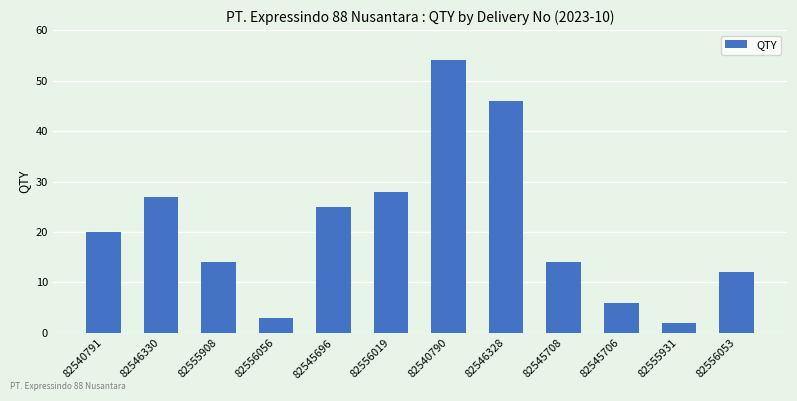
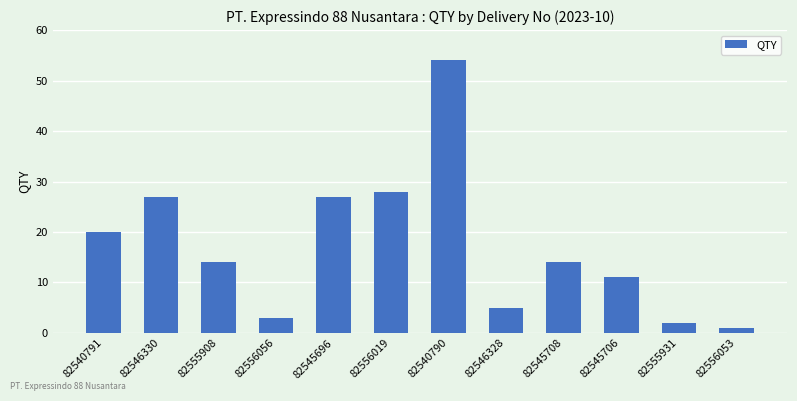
  {
    "82540791": 20,
    "82546330": 27,
    "82555908": 14,
    "82556056": 3,
-   "82545696": 25,
+   "82545696": 27,
    "82556019": 28,
    "82540790": 54,
-   "82546328": 46,
+   "82546328": 5,
    "82545708": 14,
-   "82545706": 6,
+   "82545706": 11,
    "82555931": 2,
-   "82556053": 12
+   "82556053": 1
  }
